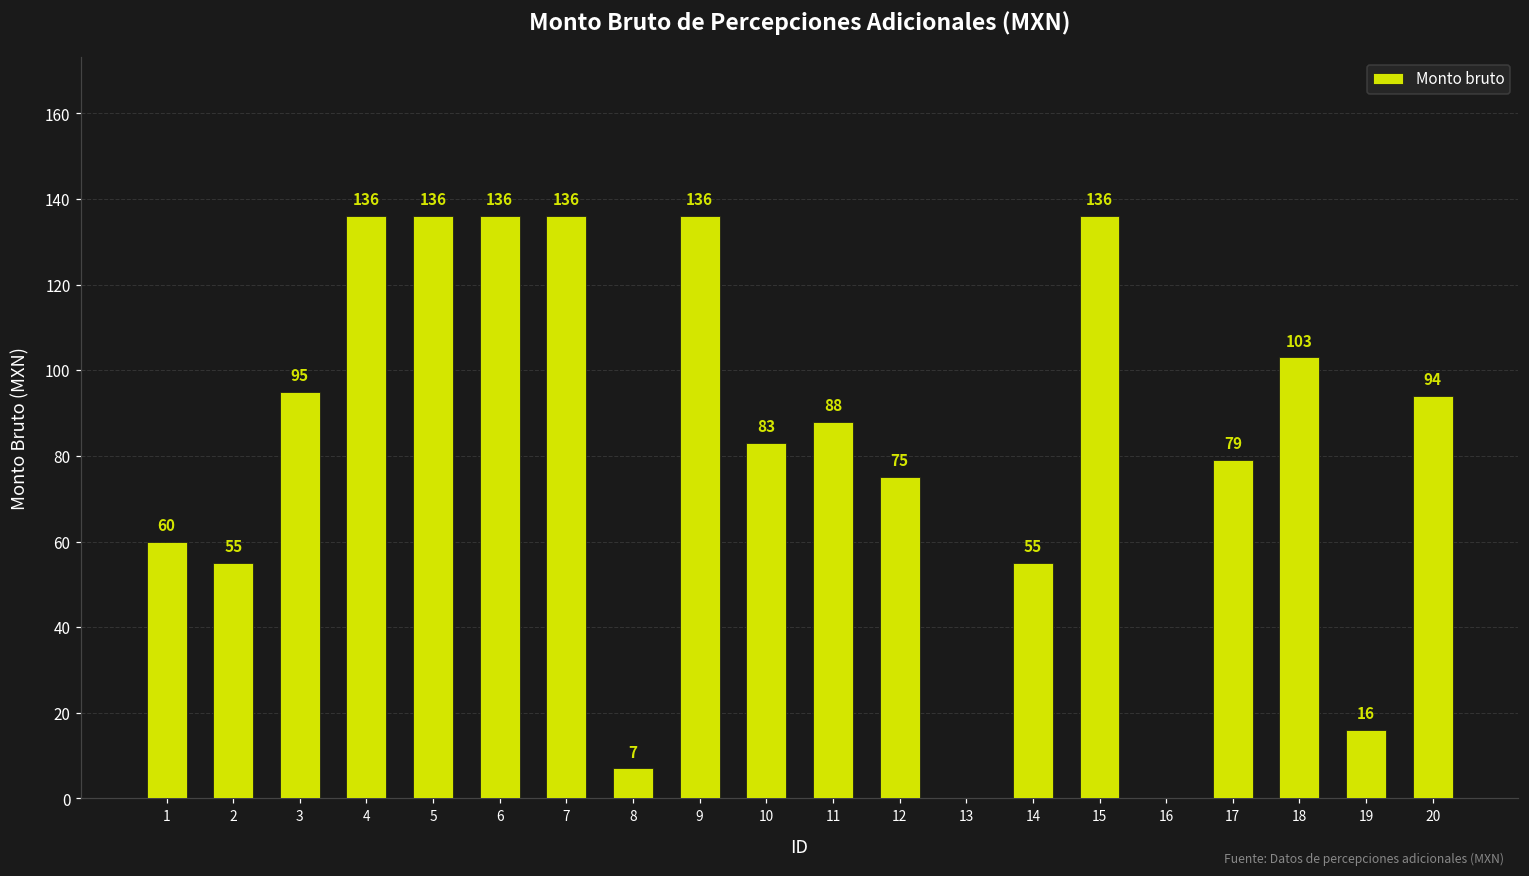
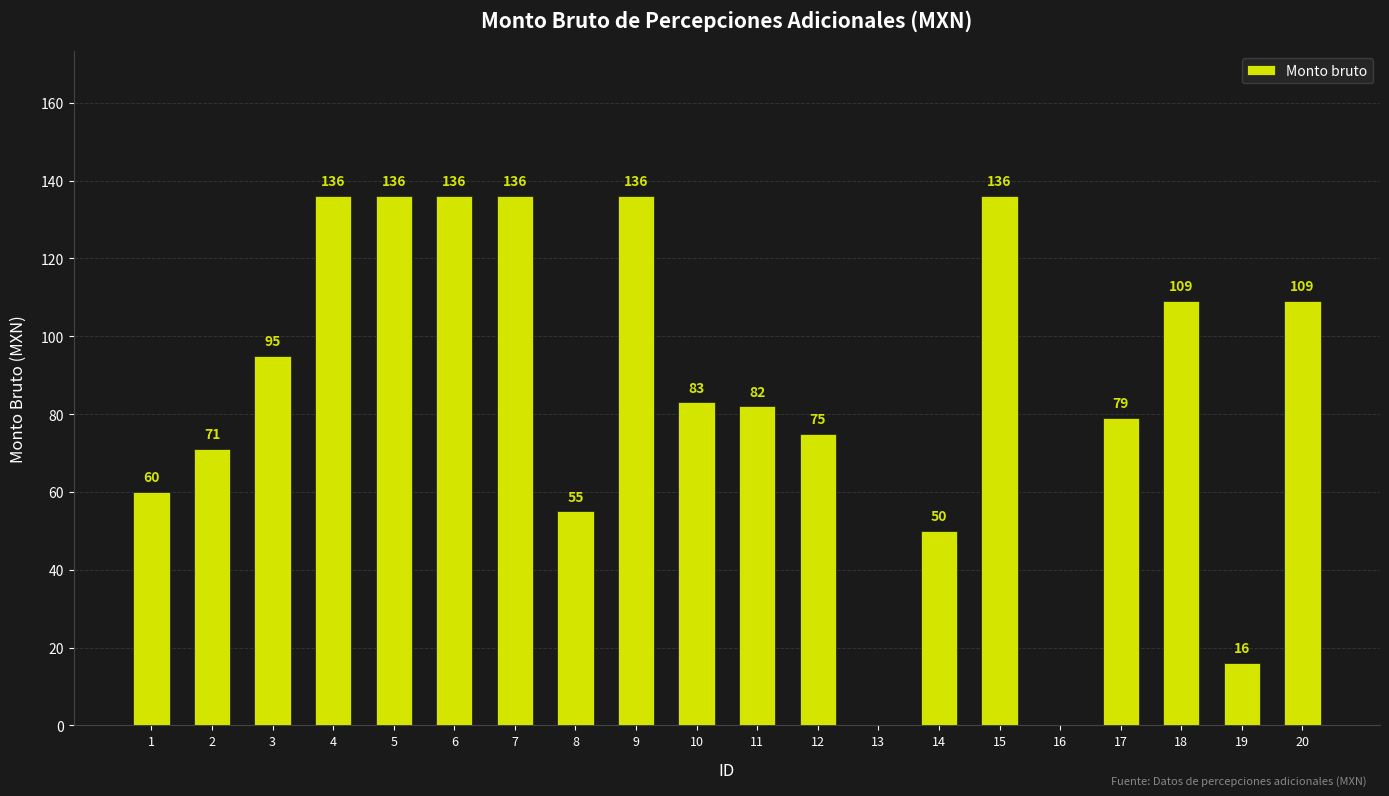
  {
    "1": 60,
-   "2": 55,
+   "2": 71,
    "3": 95,
    "4": 136,
    "5": 136,
    "6": 136,
    "7": 136,
-   "8": 7,
+   "8": 55,
    "9": 136,
    "10": 83,
-   "11": 88,
+   "11": 82,
    "12": 75,
-   "14": 55,
+   "14": 50,
    "15": 136,
    "17": 79,
-   "18": 103,
+   "18": 109,
    "19": 16,
-   "20": 94
+   "20": 109
  }
